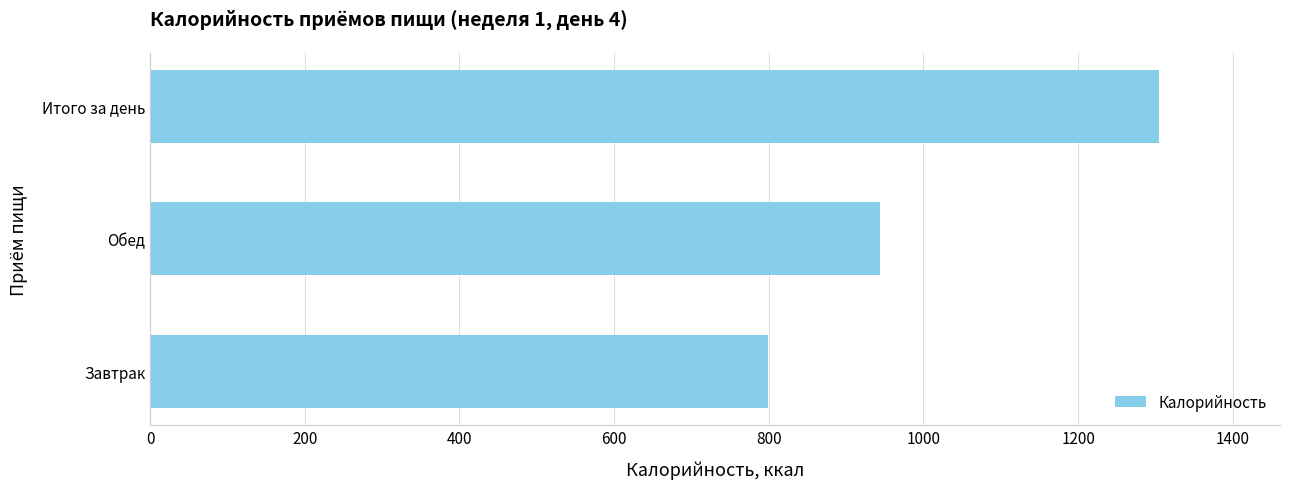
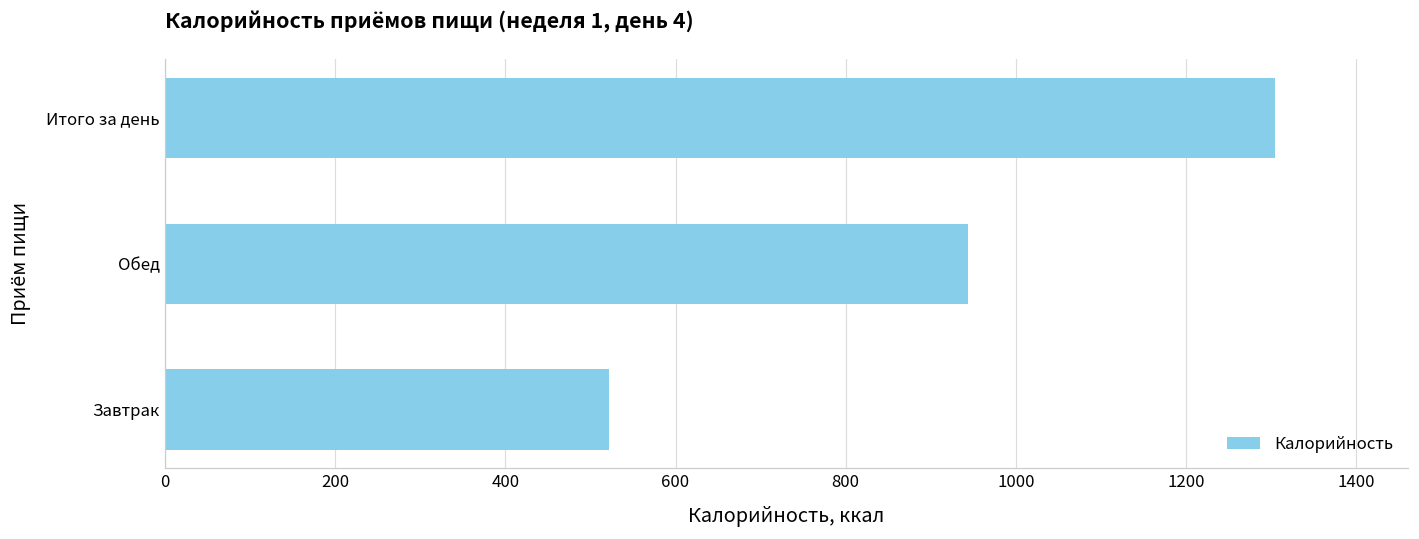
  {
    "Итого за день": 1300,
    "Обед": 940,
-   "Завтрак": 800
+   "Завтрак": 520
  }
